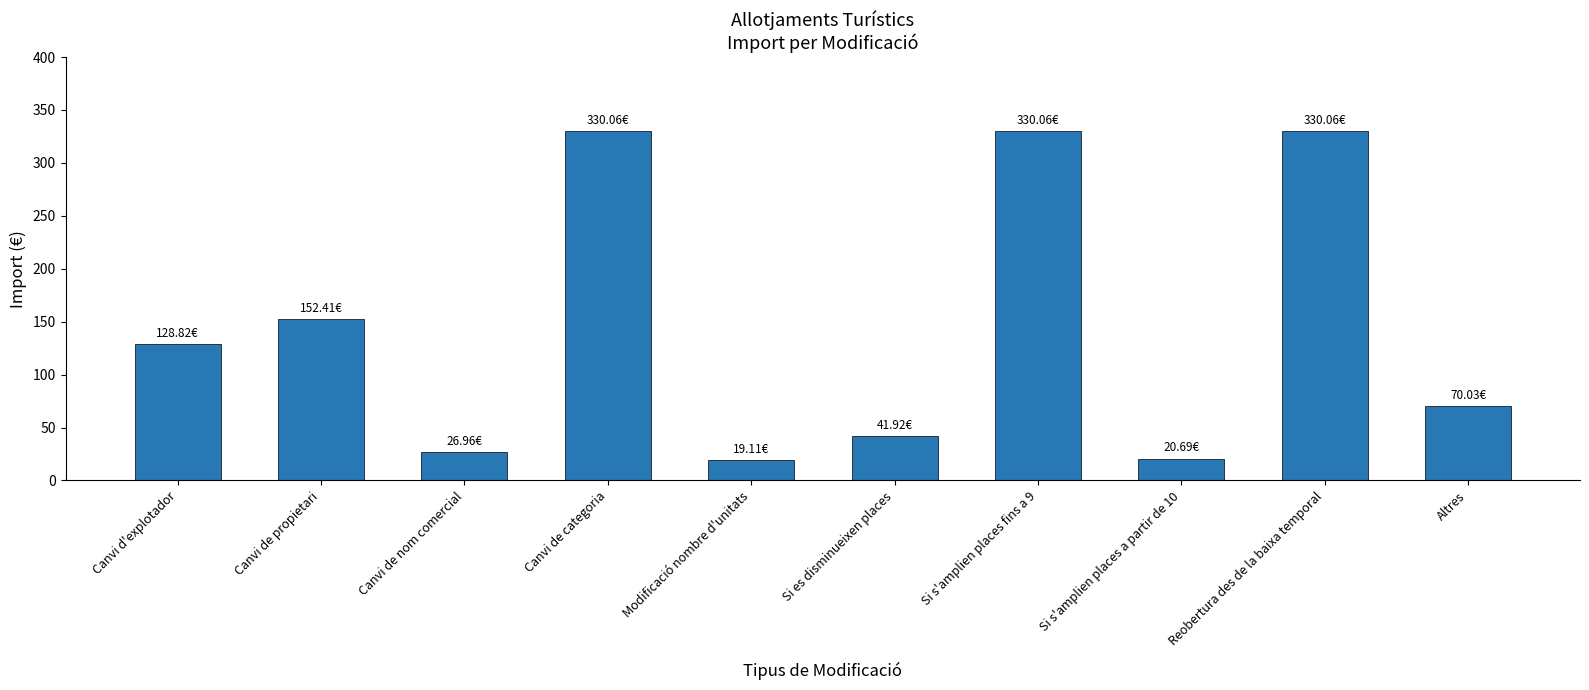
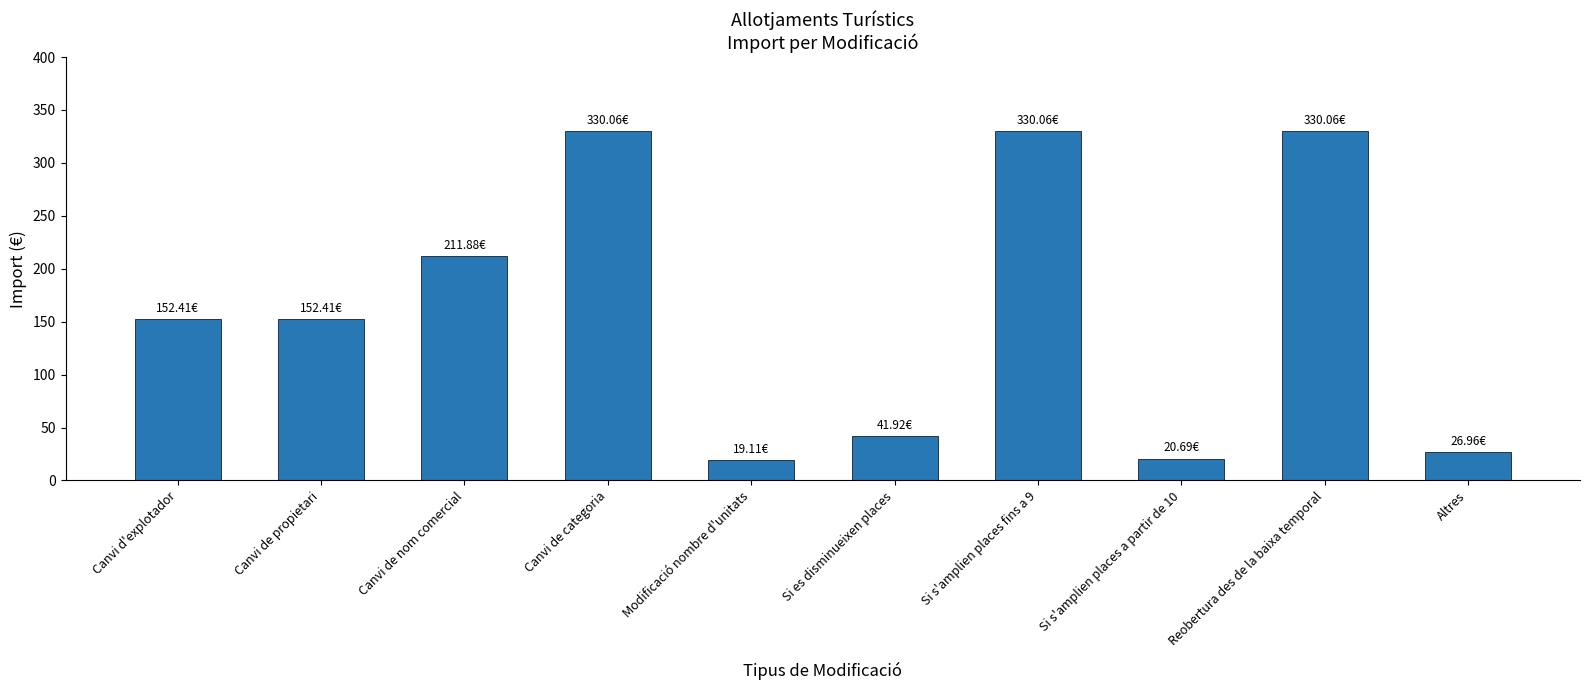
  {
-   "Canvi d'explotador": "128.82€",
+   "Canvi d'explotador": "152.41€",
    "Canvi de propietari": "152.41€",
-   "Canvi de nom comercial": "26.96€",
+   "Canvi de nom comercial": "211.88€",
    "Canvi de categoria": "330.06€",
    "Modificació nombre d'unitats": "19.11€",
    "Si es disminueixen places": "41.92€",
    "Si s'amplien places fins a 9": "330.06€",
    "Si s'amplien places a partir de 10": "20.69€",
    "Reobertura des de la baixa temporal": "330.06€",
-   "Altres": "70.03€"
+   "Altres": "26.96€"
  }
